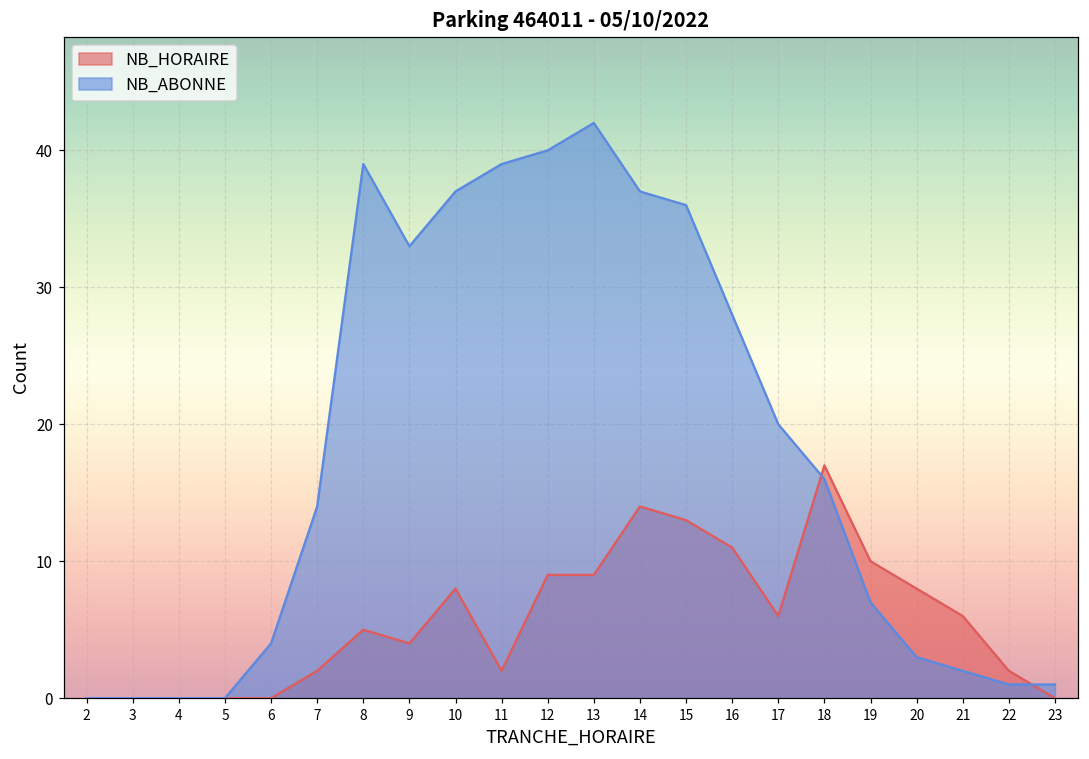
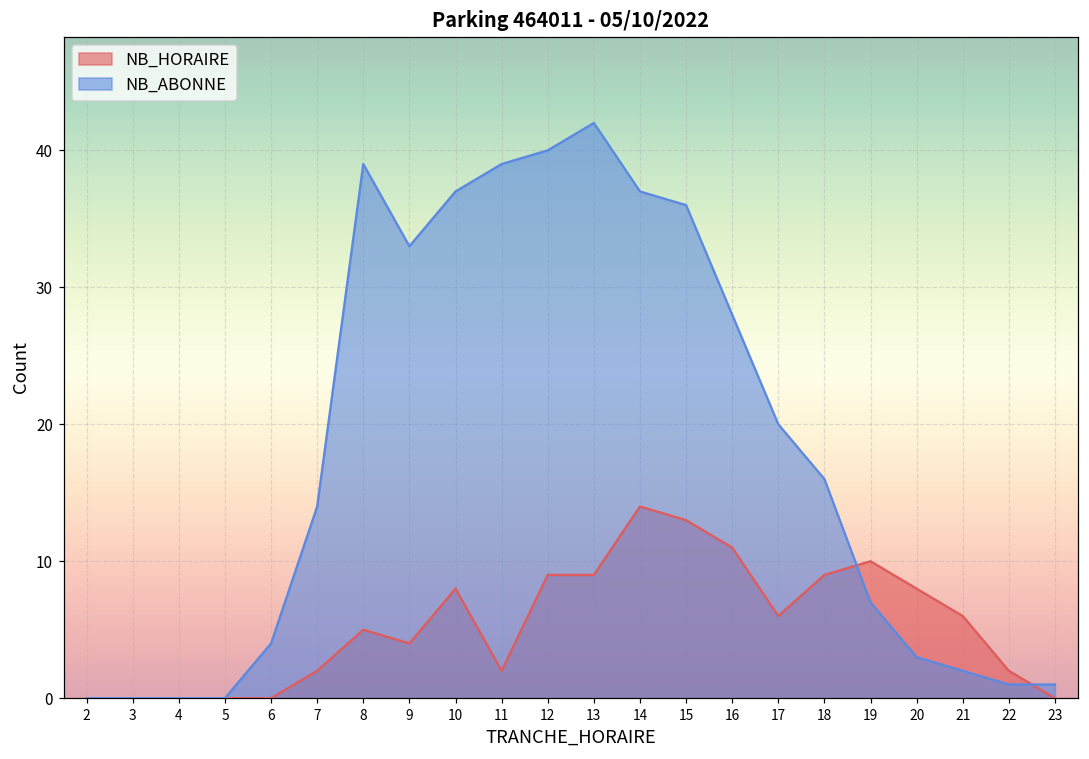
  {
    "NB_HORAIRE": {
      "6": 0,
      "7": 2,
      "8": 5,
      "9": 4,
      "10": 8,
      "11": 2,
      "12": 9,
      "13": 9,
      "14": 14,
      "15": 13,
      "16": 11,
      "17": 6,
-     "18": 17,
+     "18": 9,
      "19": 10,
      "20": 8,
      "21": 6,
      "22": 2,
      "23": 0
    },
    "NB_ABONNE": {
      "6": 4,
      "7": 14,
      "8": 39,
      "9": 33,
      "10": 37,
      "11": 39,
      "12": 40,
      "13": 42,
      "14": 37,
      "15": 36,
      "16": 28,
      "17": 20,
      "18": 16,
      "19": 7,
      "20": 3,
      "21": 2,
      "22": 1,
      "23": 1
    }
  }
